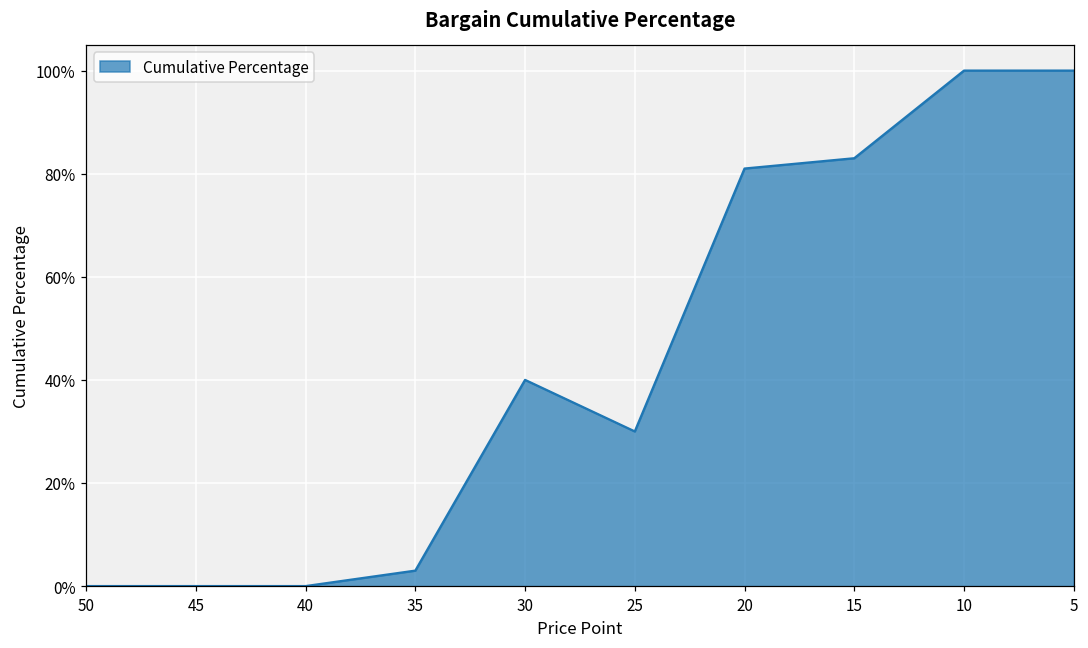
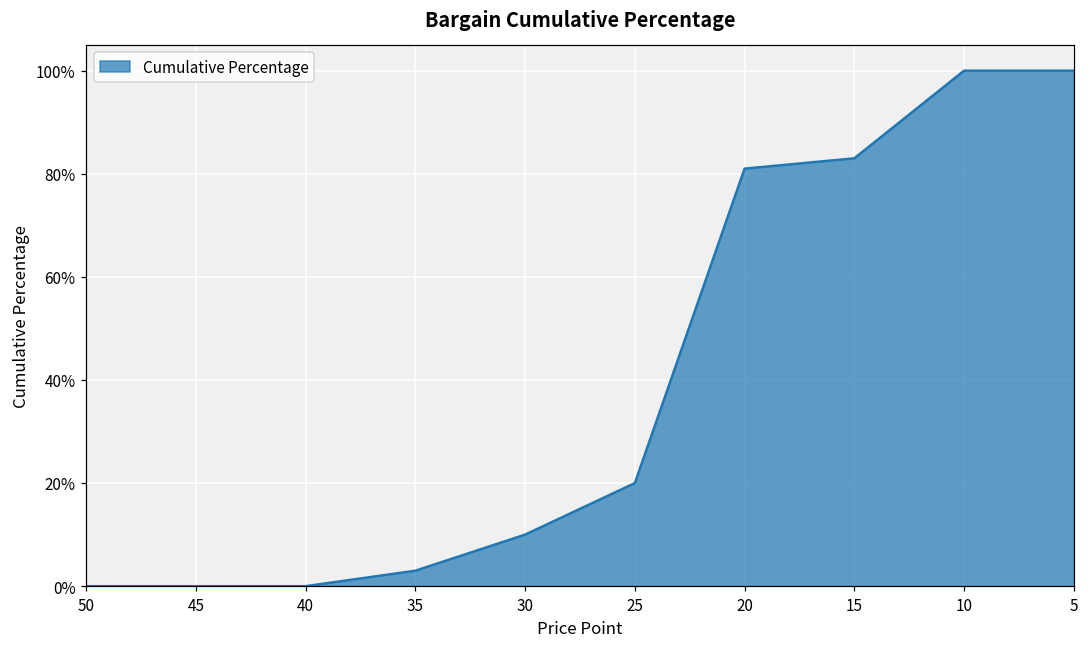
  {
    "50": "0%",
    "45": "0%",
    "40": "0%",
    "35": "3%",
-   "30": "40%",
-   "25": "30%",
+   "30": "10%",
+   "25": "20%",
    "20": "81%",
    "15": "83%",
    "10": "100%",
    "5": "100%"
  }
